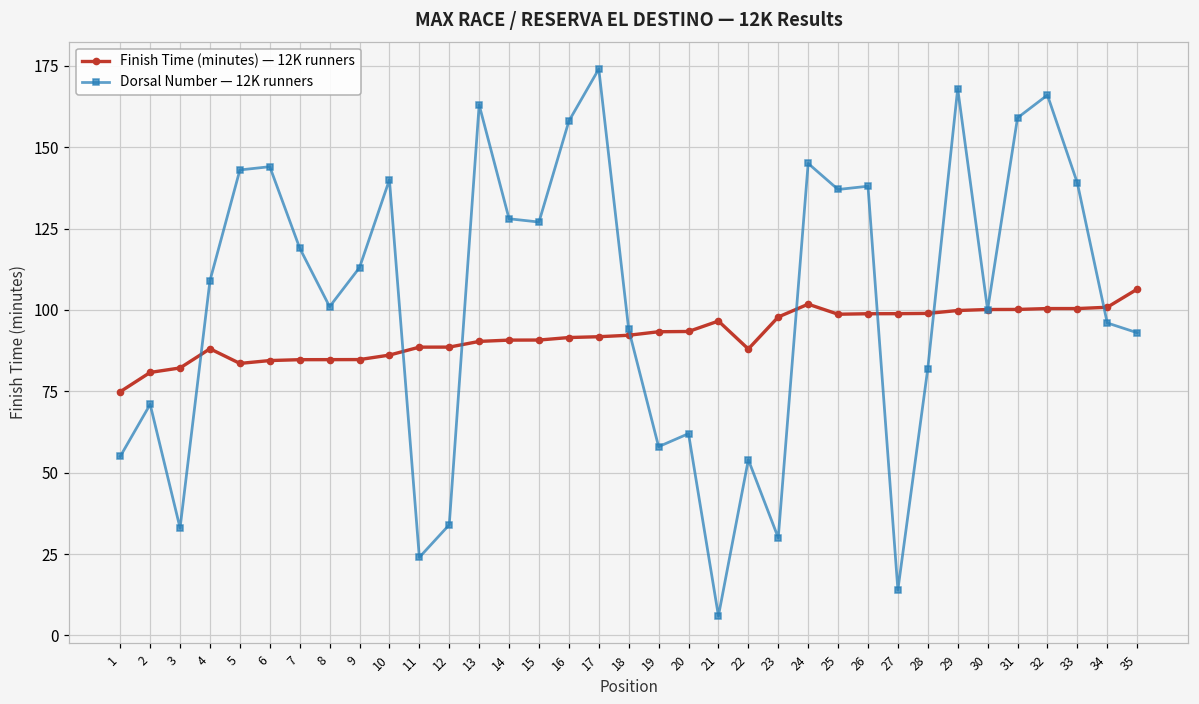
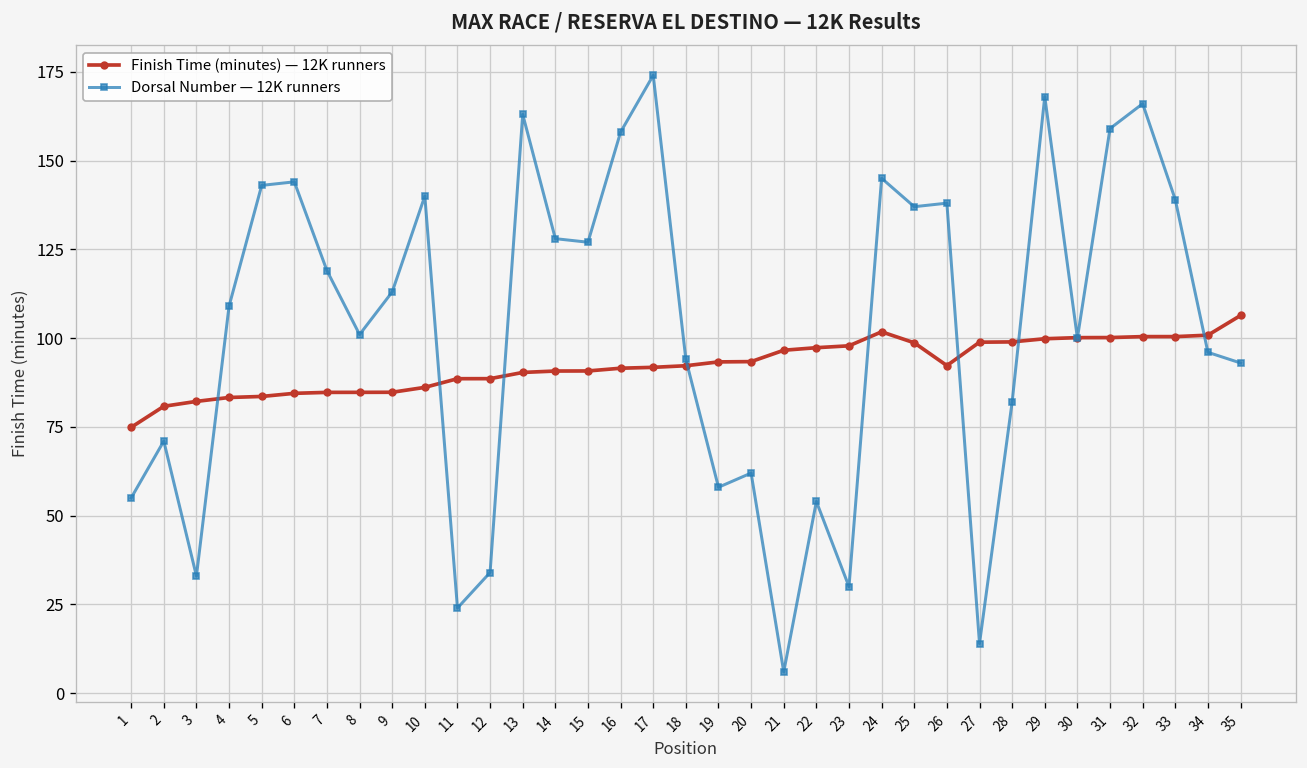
  {
    "Finish Time (minutes) — 12K runners": {
      "1": 75,
      "2": 81,
      "3": 82,
-     "4": 88,
+     "4": 83,
      "5": 84,
      "6": 84,
      "7": 85,
      "8": 85,
      "9": 85,
      "10": 86,
      "11": 89,
      "12": 89,
      "13": 90,
      "14": 91,
      "15": 91,
      "16": 92,
      "17": 92,
      "18": 92,
      "19": 93,
      "20": 93,
      "21": 97,
-     "22": 88,
+     "22": 97,
      "23": 98,
      "24": 102,
      "25": 99,
-     "26": 99,
+     "26": 92,
      "27": 99,
      "28": 99,
      "29": 100,
      "31": 100,
      "32": 100,
      "33": 100,
      "34": 101,
      "35": 106
    },
    "Dorsal Number — 12K runners": {
      "1": 55,
      "2": 71,
      "3": 33,
      "4": 109,
      "5": 143,
      "6": 144,
      "7": 119,
      "8": 101,
      "9": 113,
      "10": 140,
      "11": 24,
      "12": 34,
      "13": 163,
      "14": 128,
      "15": 127,
      "16": 158,
      "17": 174,
      "18": 94,
      "19": 58,
      "20": 62,
      "21": 6,
      "22": 54,
      "23": 30,
      "24": 145,
      "25": 137,
      "26": 138,
      "27": 14,
      "28": 82,
      "29": 168,
      "31": 159,
      "32": 166,
      "33": 139,
      "34": 96,
      "35": 93
    }
  }
